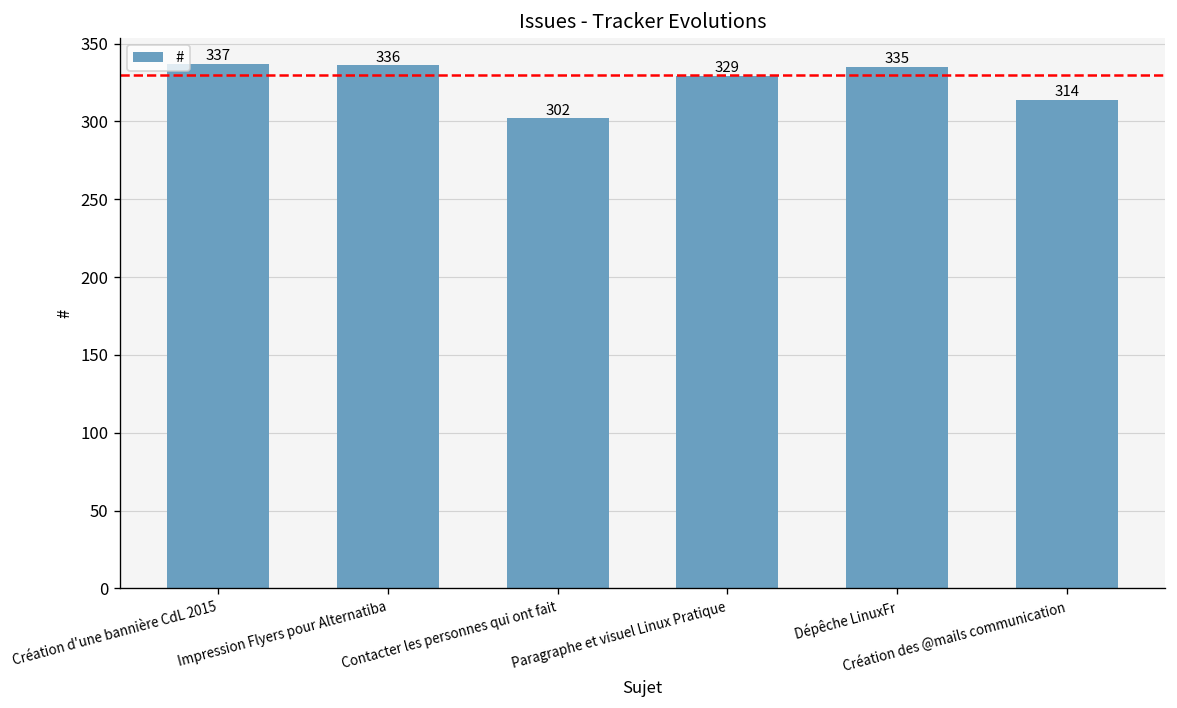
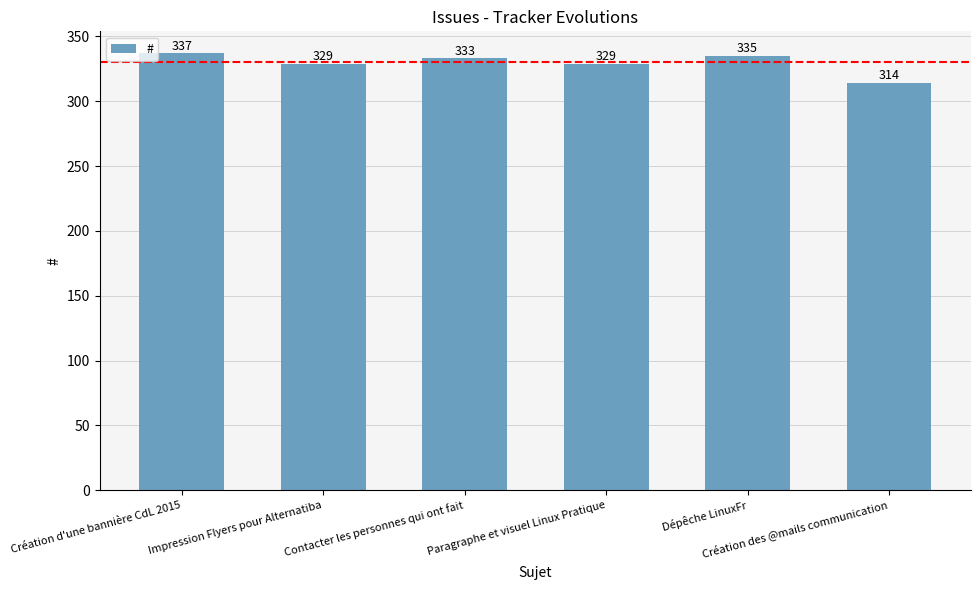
  {
    "Création d'une bannière CdL 2015": 337,
-   "Impression Flyers pour Alternatiba": 336,
-   "Contacter les personnes qui ont fait": 302,
+   "Impression Flyers pour Alternatiba": 329,
+   "Contacter les personnes qui ont fait": 333,
    "Paragraphe et visuel Linux Pratique": 329,
    "Dépêche LinuxFr": 335,
    "Création des @mails communication": 314
  }
